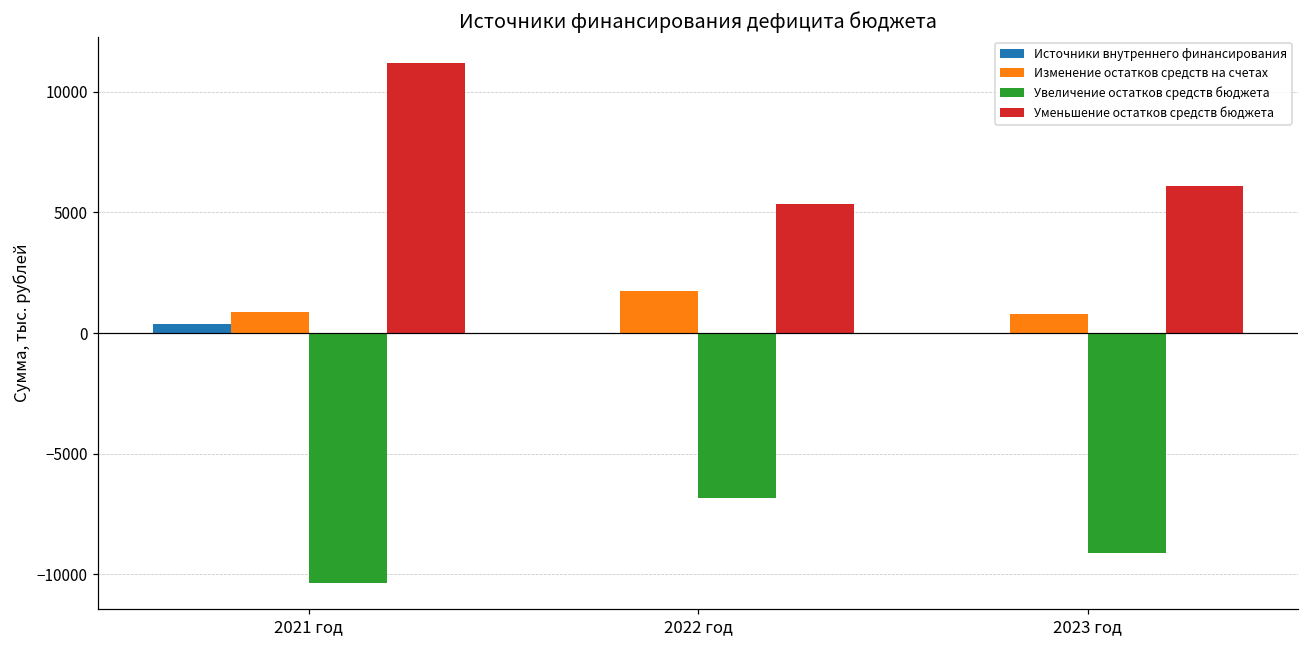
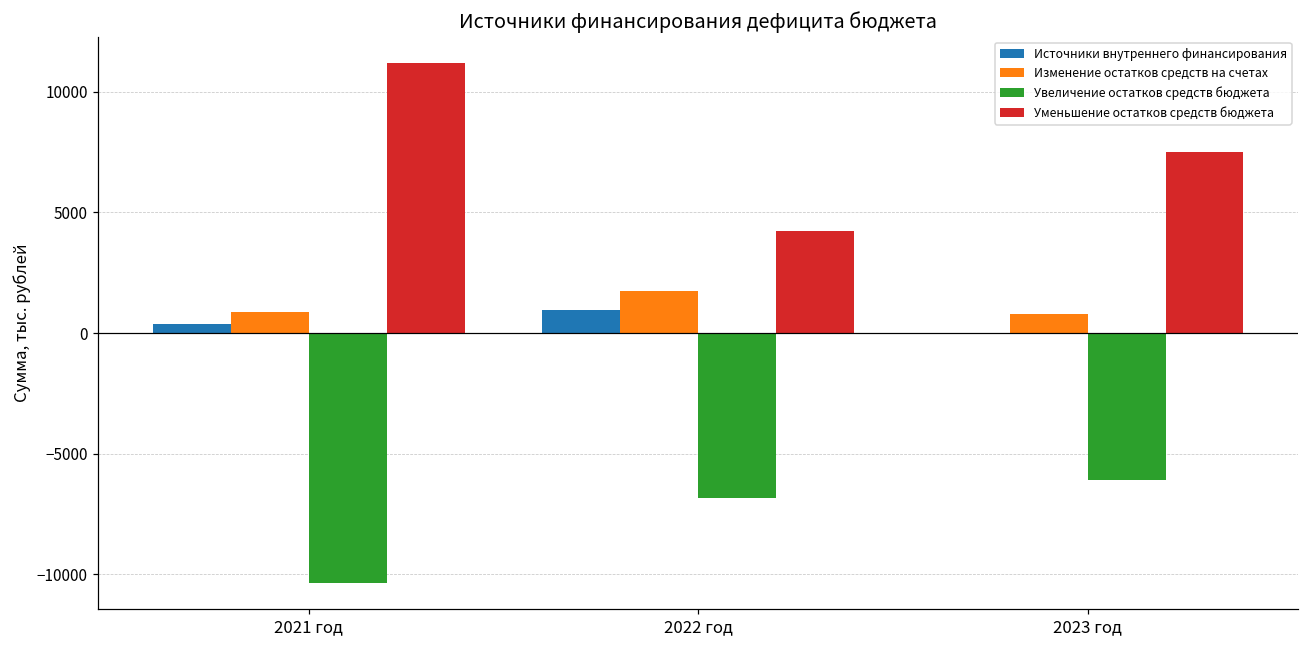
  {
    "Источники внутреннего финансирования": {
      "2021 год": 400,
-     "2022 год": 0,
+     "2022 год": 900,
      "2023 год": 0
    },
    "Изменение остатков средств на счетах": {
      "2021 год": 900,
      "2022 год": 1700,
      "2023 год": 800
    },
    "Увеличение остатков средств бюджета": {
      "2021 год": -10300,
      "2022 год": -6900,
-     "2023 год": -9100
+     "2023 год": -6100
    },
    "Уменьшение остатков средств бюджета": {
      "2021 год": 11200,
-     "2022 год": 5300,
-     "2023 год": 6100
+     "2022 год": 4200,
+     "2023 год": 7500
    }
  }
